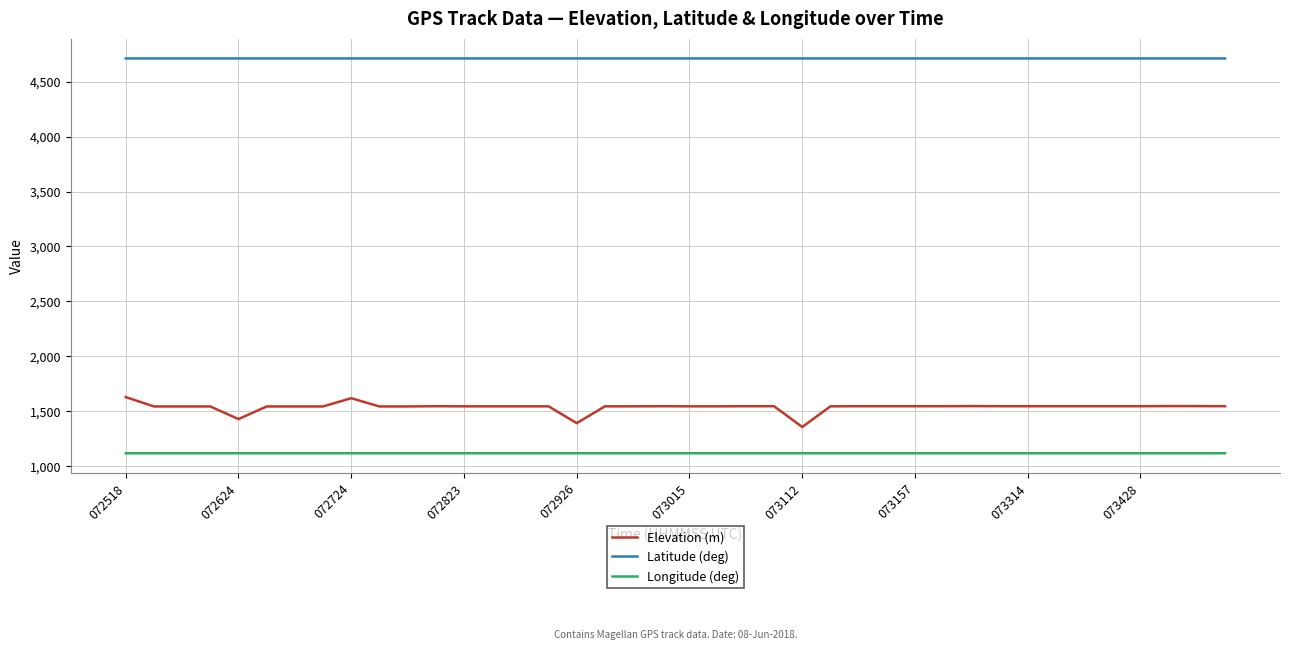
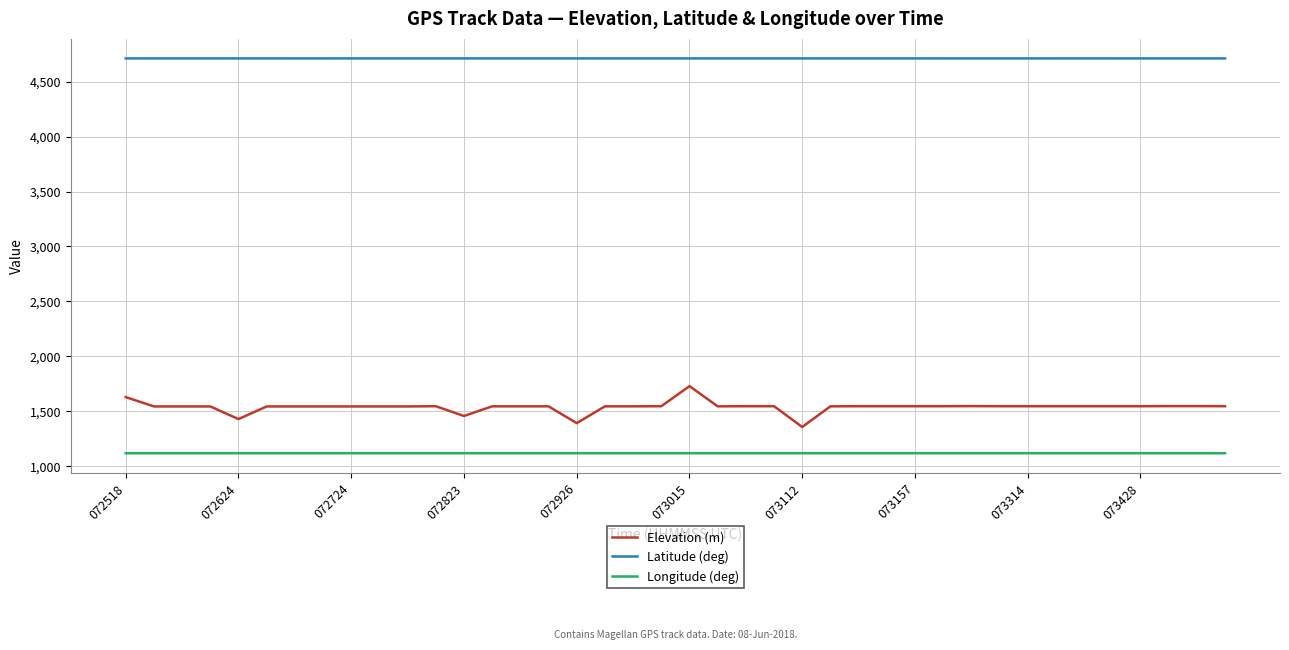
  {
    "Elevation (m)": {
      "072518": "1,630",
      "072624": "1,430",
-     "072724": "1,620",
-     "072823": "1,550",
+     "072724": "1,540",
+     "072823": "1,460",
      "072926": "1,390",
-     "073015": "1,550",
+     "073015": "1,730",
      "073112": "1,360",
      "073157": "1,550",
      "073314": "1,550",
      "073428": "1,550"
    },
    "Latitude (deg)": {
      "072518": "4,710",
      "072624": "4,710",
      "072724": "4,710",
      "072823": "4,710",
      "072926": "4,710",
      "073015": "4,710",
      "073112": "4,710",
      "073157": "4,710",
      "073314": "4,710",
      "073428": "4,710"
    },
    "Longitude (deg)": {
      "072518": "1,120",
      "072624": "1,120",
      "072724": "1,120",
      "072823": "1,120",
      "072926": "1,120",
      "073015": "1,120",
      "073112": "1,120",
      "073157": "1,120",
      "073314": "1,120",
      "073428": "1,120"
    }
  }
